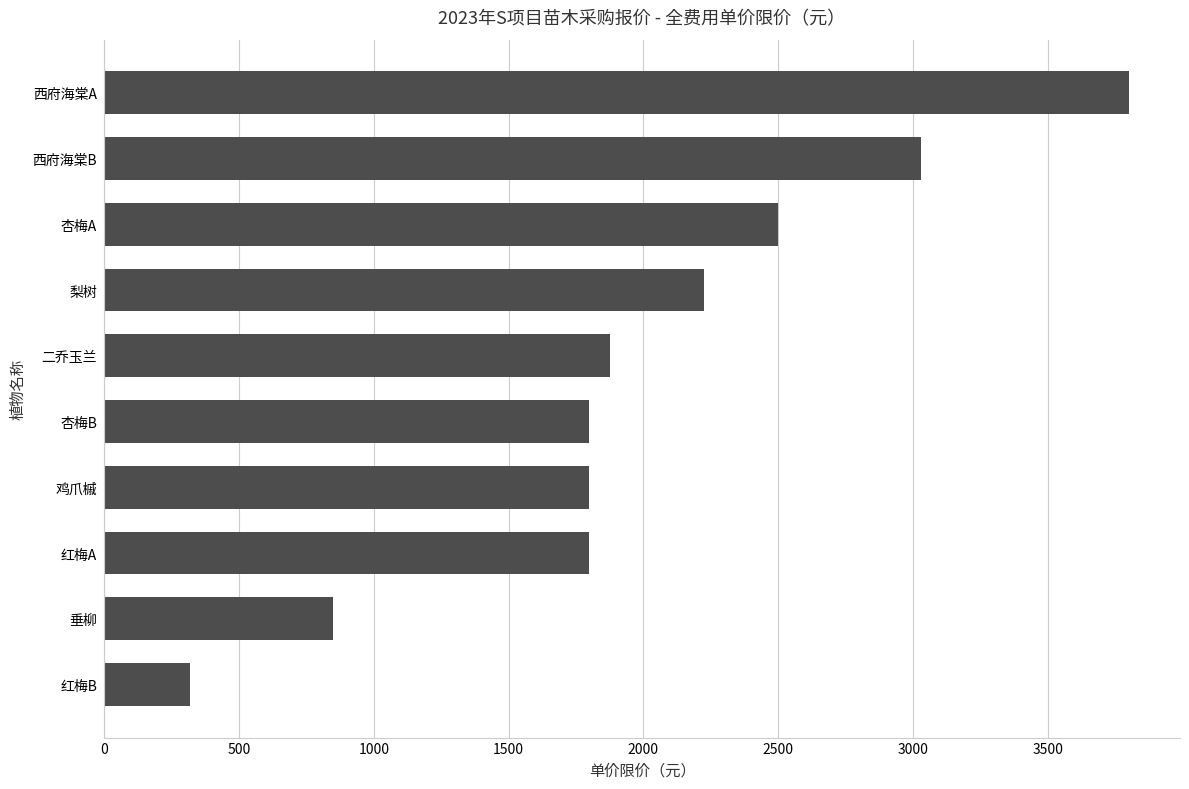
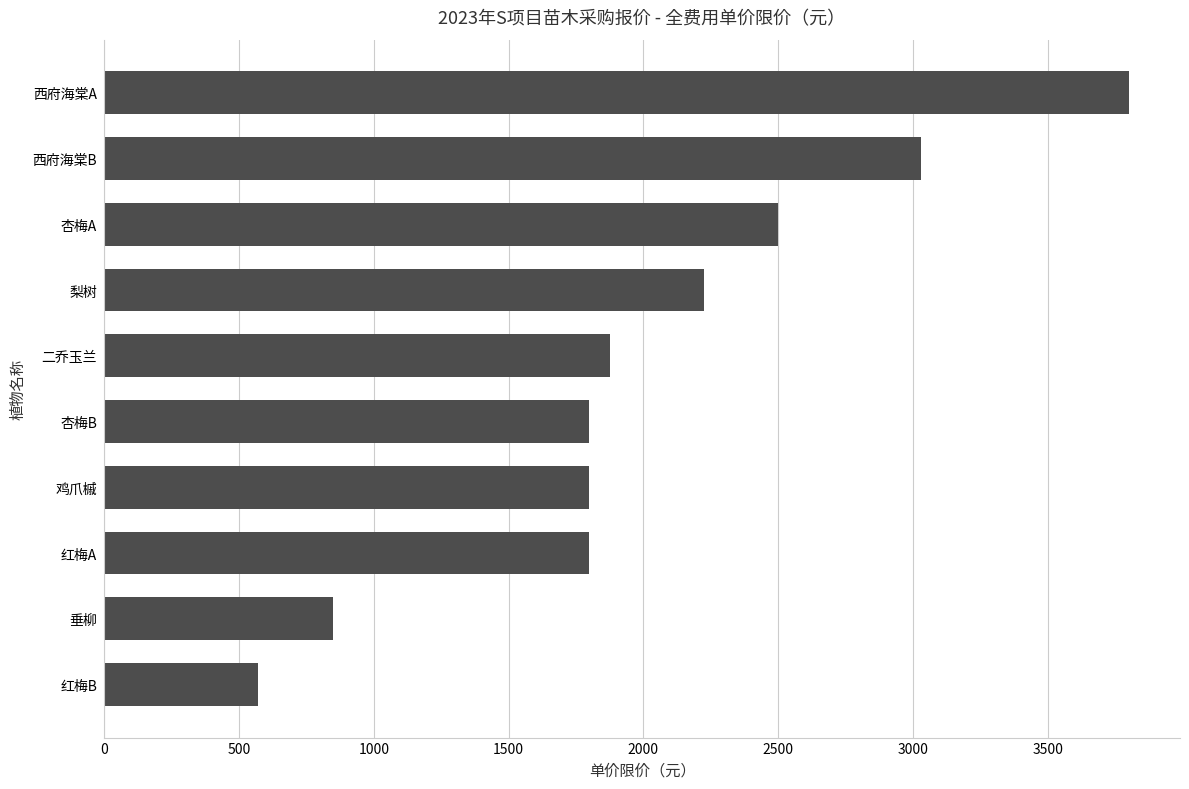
  {
    "西府海棠A": 3800,
    "西府海棠B": 3030,
    "杏梅A": 2500,
    "梨树": 2220,
    "二乔玉兰": 1880,
    "杏梅B": 1800,
    "鸡爪槭": 1800,
    "红梅A": 1800,
    "垂柳": 850,
-   "红梅B": 320
+   "红梅B": 570
  }
